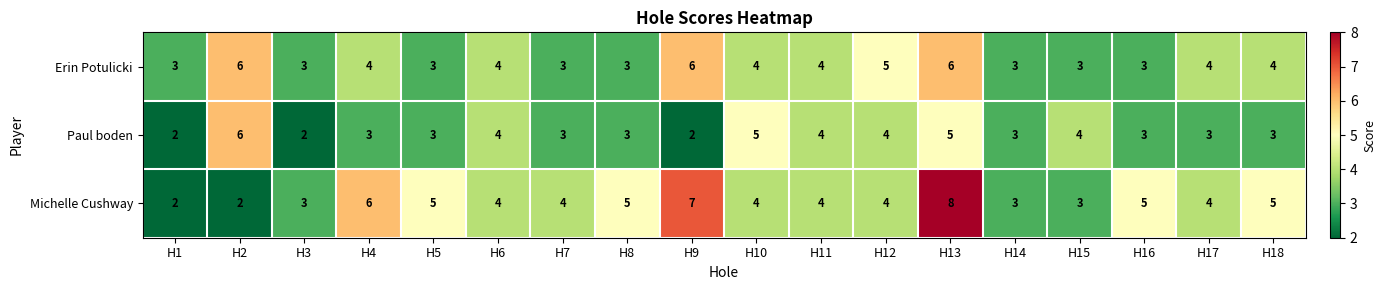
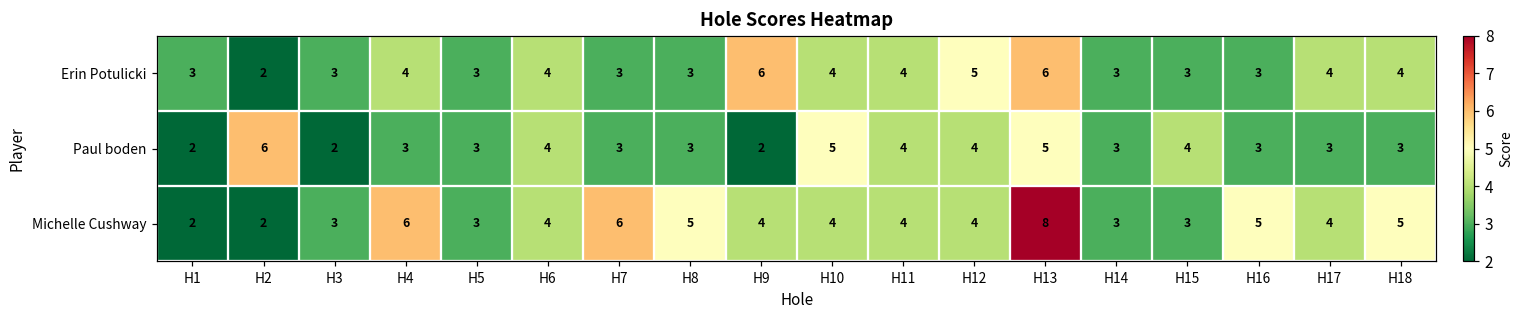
  {
    "Erin Potulicki": {
      "H1": 3,
-     "H2": 6,
+     "H2": 2,
      "H3": 3,
      "H4": 4,
      "H5": 3,
      "H6": 4,
      "H7": 3,
      "H8": 3,
      "H9": 6,
      "H10": 4,
      "H11": 4,
      "H12": 5,
      "H13": 6,
      "H14": 3,
      "H15": 3,
      "H16": 3,
      "H17": 4,
      "H18": 4
    },
    "Paul boden": {
      "H1": 2,
      "H2": 6,
      "H3": 2,
      "H4": 3,
      "H5": 3,
      "H6": 4,
      "H7": 3,
      "H8": 3,
      "H9": 2,
      "H10": 5,
      "H11": 4,
      "H12": 4,
      "H13": 5,
      "H14": 3,
      "H15": 4,
      "H16": 3,
      "H17": 3,
      "H18": 3
    },
    "Michelle Cushway": {
      "H1": 2,
      "H2": 2,
      "H3": 3,
      "H4": 6,
-     "H5": 5,
+     "H5": 3,
      "H6": 4,
-     "H7": 4,
+     "H7": 6,
      "H8": 5,
-     "H9": 7,
+     "H9": 4,
      "H10": 4,
      "H11": 4,
      "H12": 4,
      "H13": 8,
      "H14": 3,
      "H15": 3,
      "H16": 5,
      "H17": 4,
      "H18": 5
    }
  }
